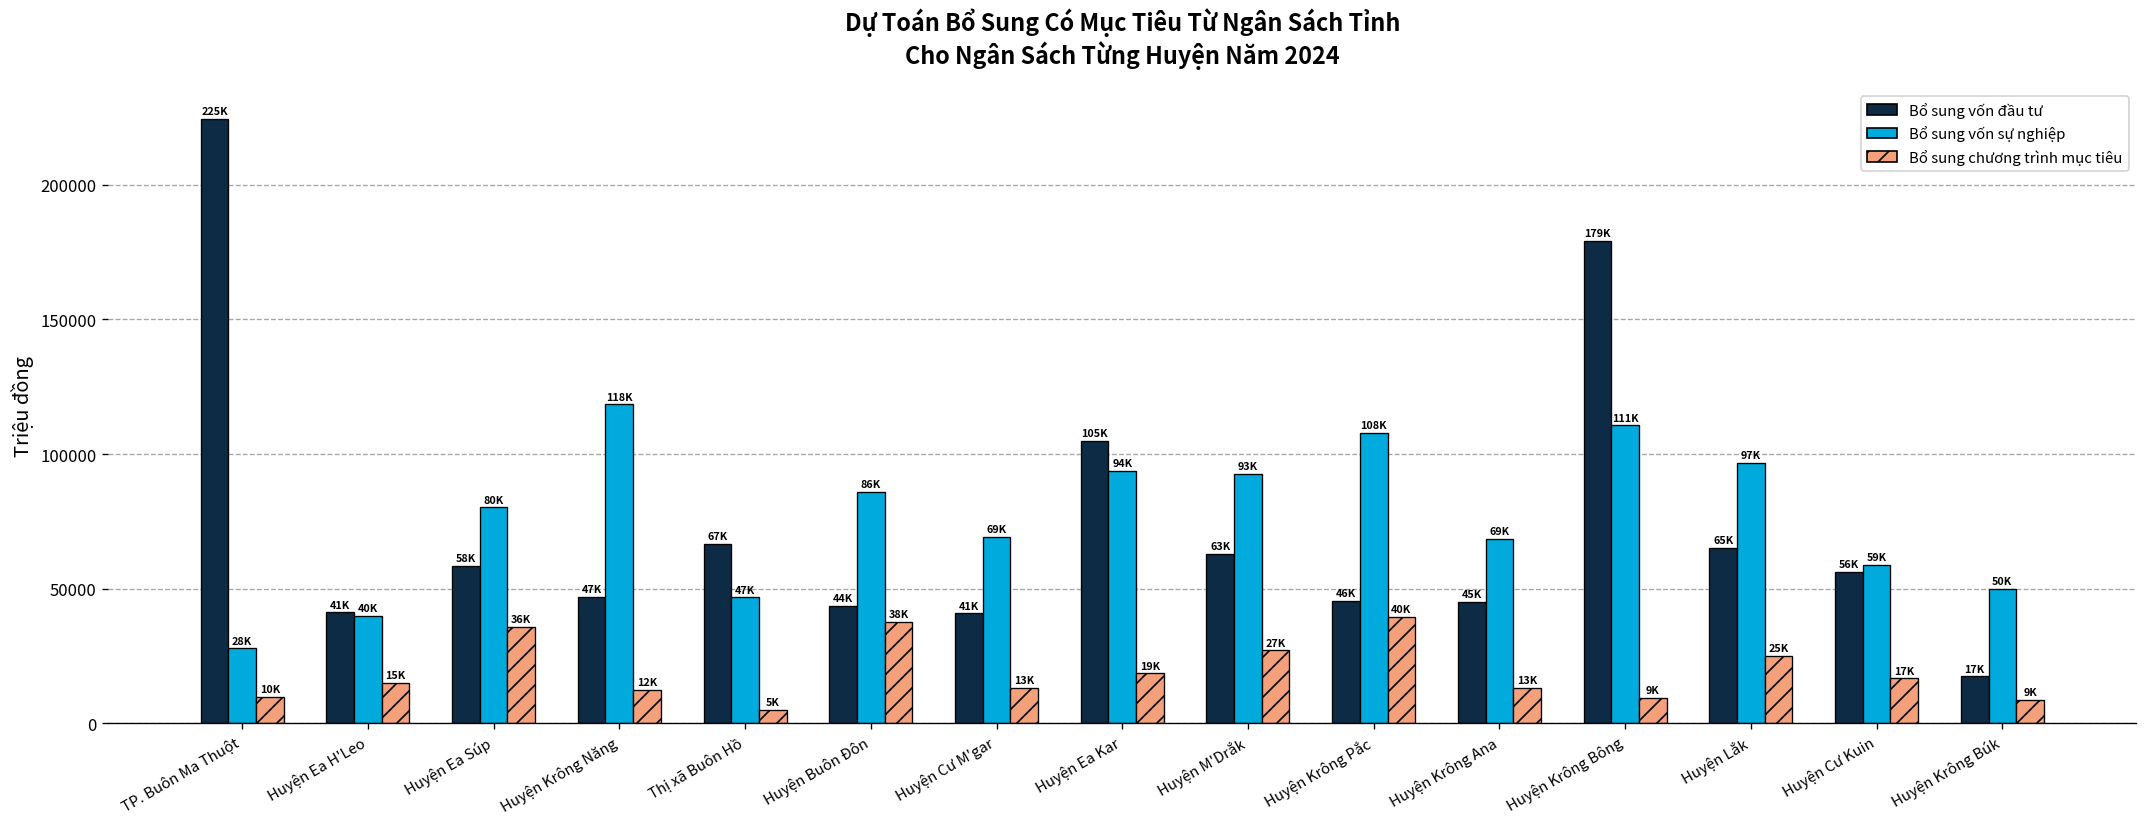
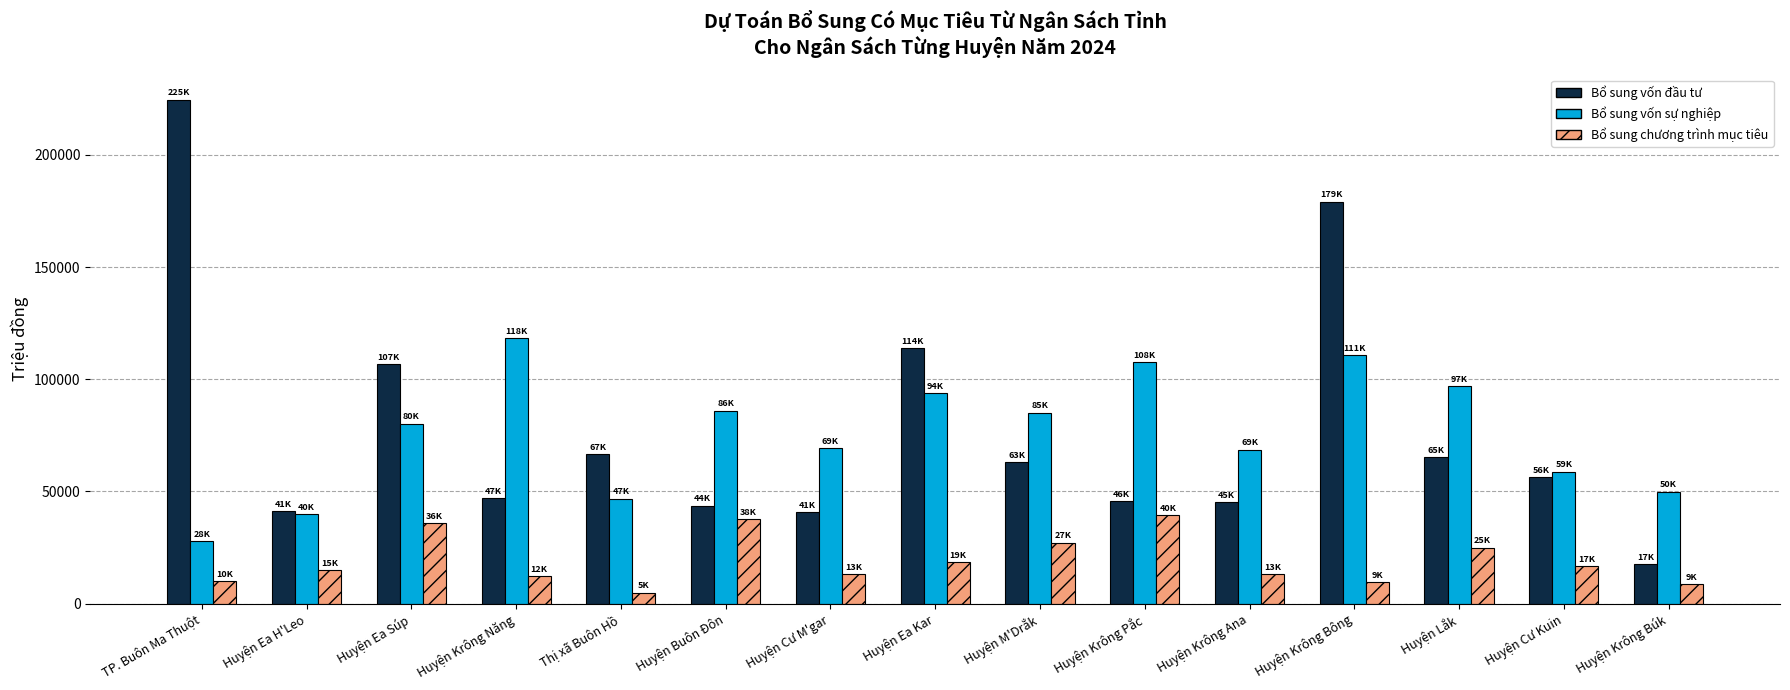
  {
    "Bổ sung vốn đầu tư": {
      "TP. Buôn Ma Thuột": "225K",
      "Huyện Ea H'Leo": "41K",
-     "Huyện Ea Súp": "58K",
+     "Huyện Ea Súp": "107K",
      "Huyện Krông Năng": "47K",
      "Thị xã Buôn Hồ": "67K",
      "Huyện Buôn Đôn": "44K",
      "Huyện Cư M'gar": "41K",
-     "Huyện Ea Kar": "105K",
+     "Huyện Ea Kar": "114K",
      "Huyện M'Drắk": "63K",
      "Huyện Krông Pắc": "46K",
      "Huyện Krông Ana": "45K",
      "Huyện Krông Bông": "179K",
      "Huyện Lắk": "65K",
      "Huyện Cư Kuin": "56K",
      "Huyện Krông Búk": "17K"
    },
    "Bổ sung vốn sự nghiệp": {
      "TP. Buôn Ma Thuột": "28K",
      "Huyện Ea H'Leo": "40K",
      "Huyện Ea Súp": "80K",
      "Huyện Krông Năng": "118K",
      "Thị xã Buôn Hồ": "47K",
      "Huyện Buôn Đôn": "86K",
      "Huyện Cư M'gar": "69K",
      "Huyện Ea Kar": "94K",
-     "Huyện M'Drắk": "93K",
+     "Huyện M'Drắk": "85K",
      "Huyện Krông Pắc": "108K",
      "Huyện Krông Ana": "69K",
      "Huyện Krông Bông": "111K",
      "Huyện Lắk": "97K",
      "Huyện Cư Kuin": "59K",
      "Huyện Krông Búk": "50K"
    },
    "Bổ sung chương trình mục tiêu": {
      "TP. Buôn Ma Thuột": "10K",
      "Huyện Ea H'Leo": "15K",
      "Huyện Ea Súp": "36K",
      "Huyện Krông Năng": "12K",
      "Thị xã Buôn Hồ": "5K",
      "Huyện Buôn Đôn": "38K",
      "Huyện Cư M'gar": "13K",
      "Huyện Ea Kar": "19K",
      "Huyện M'Drắk": "27K",
      "Huyện Krông Pắc": "40K",
      "Huyện Krông Ana": "13K",
      "Huyện Krông Bông": "9K",
      "Huyện Lắk": "25K",
      "Huyện Cư Kuin": "17K",
      "Huyện Krông Búk": "9K"
    }
  }
